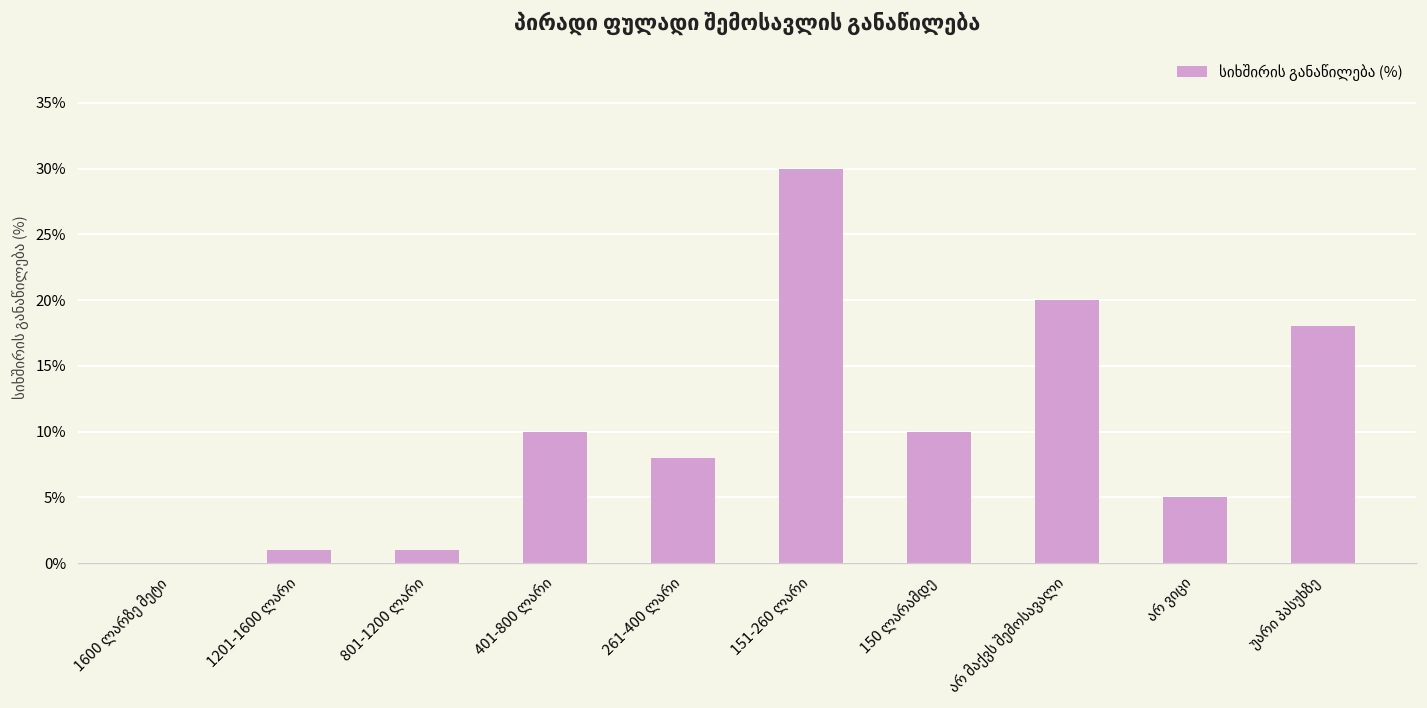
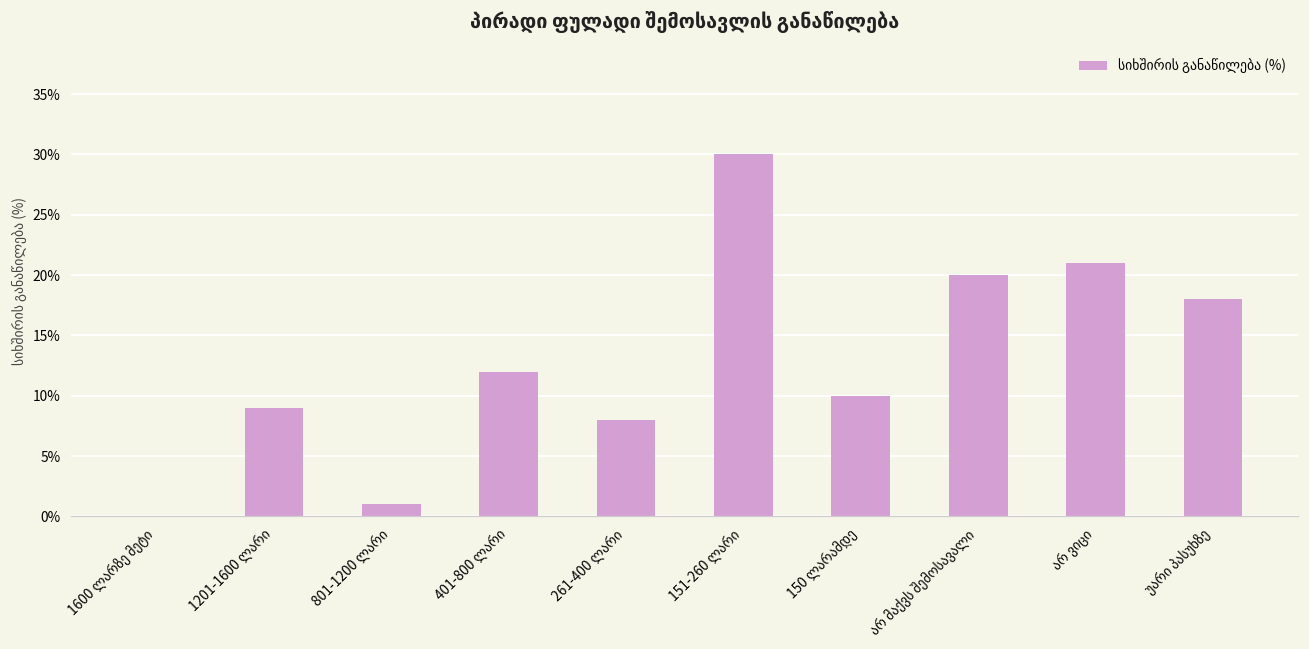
  {
    "1600 ლარზე მეტი": "0%",
-   "1201-1600 ლარი": "1%",
+   "1201-1600 ლარი": "9%",
    "801-1200 ლარი": "1%",
-   "401-800 ლარი": "10%",
+   "401-800 ლარი": "12%",
    "261-400 ლარი": "8%",
    "151-260 ლარი": "30%",
    "150 ლარამდე": "10%",
    "არ მაქვს შემოსავალი": "20%",
-   "არ ვიცი": "5%",
+   "არ ვიცი": "21%",
    "უარი პასუხზე": "18%"
  }
